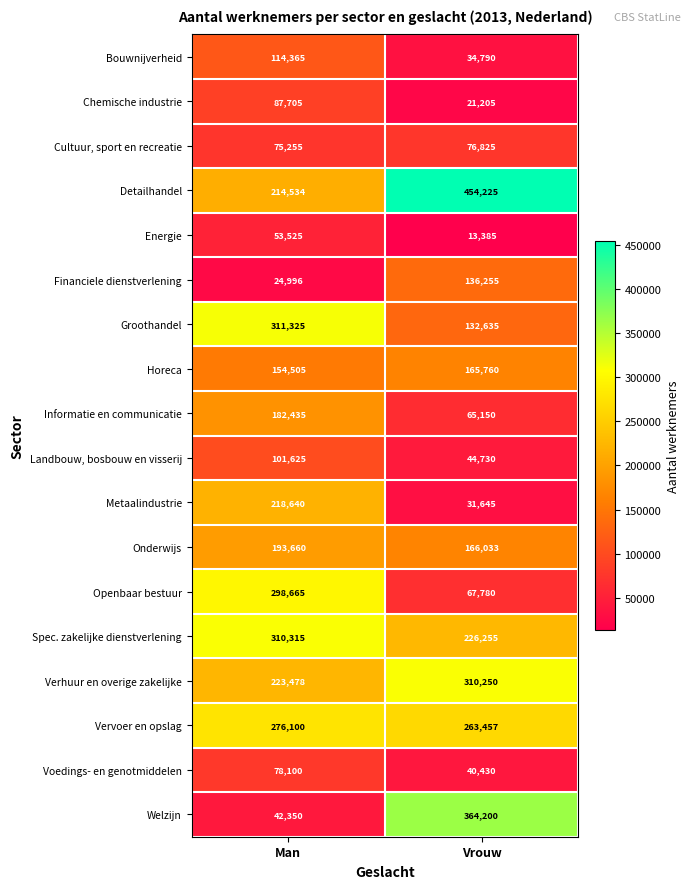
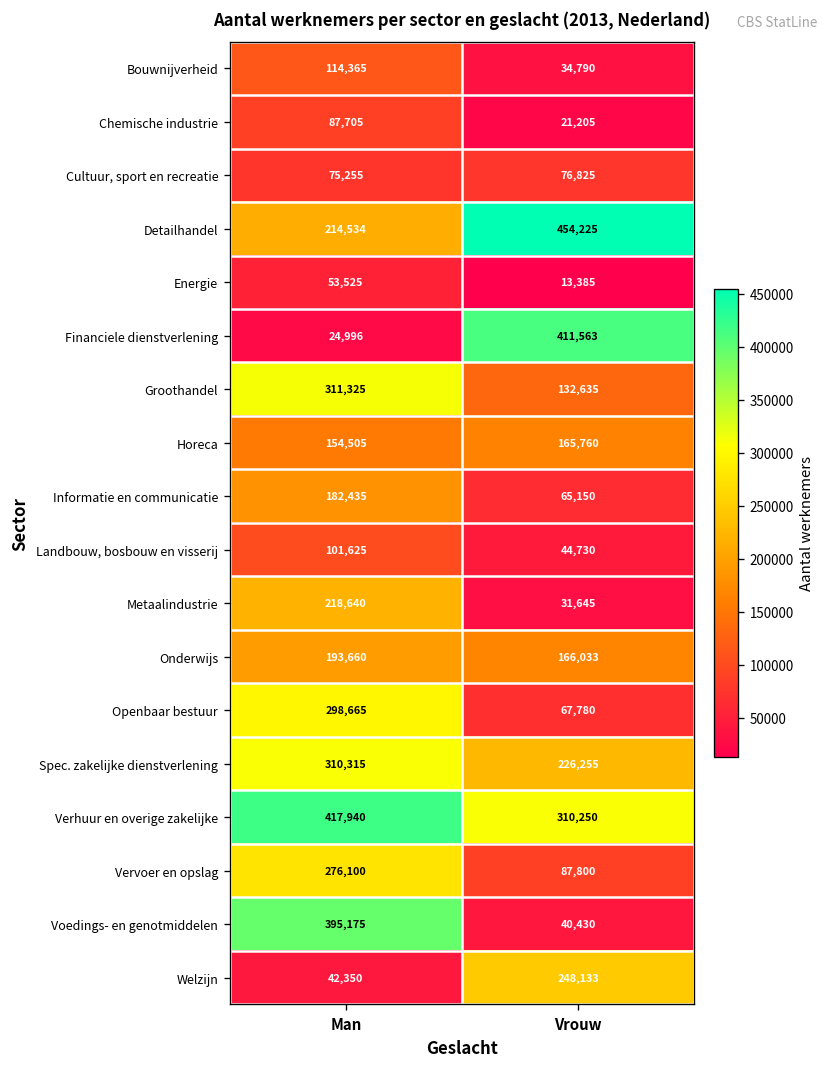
  {
    "Bouwnijverheid": {
      "Man": "114,365",
      "Vrouw": "34,790"
    },
    "Chemische industrie": {
      "Man": "87,705",
      "Vrouw": "21,205"
    },
    "Cultuur, sport en recreatie": {
      "Man": "75,255",
      "Vrouw": "76,825"
    },
    "Detailhandel": {
      "Man": "214,534",
      "Vrouw": "454,225"
    },
    "Energie": {
      "Man": "53,525",
      "Vrouw": "13,385"
    },
    "Financiele dienstverlening": {
      "Man": "24,996",
-     "Vrouw": "136,255"
+     "Vrouw": "411,563"
    },
    "Groothandel": {
      "Man": "311,325",
      "Vrouw": "132,635"
    },
    "Horeca": {
      "Man": "154,505",
      "Vrouw": "165,760"
    },
    "Informatie en communicatie": {
      "Man": "182,435",
      "Vrouw": "65,150"
    },
    "Landbouw, bosbouw en visserij": {
      "Man": "101,625",
      "Vrouw": "44,730"
    },
    "Metaalindustrie": {
      "Man": "218,640",
      "Vrouw": "31,645"
    },
    "Onderwijs": {
      "Man": "193,660",
      "Vrouw": "166,033"
    },
    "Openbaar bestuur": {
      "Man": "298,665",
      "Vrouw": "67,780"
    },
    "Spec. zakelijke dienstverlening": {
      "Man": "310,315",
      "Vrouw": "226,255"
    },
    "Verhuur en overige zakelijke": {
-     "Man": "223,478",
+     "Man": "417,940",
      "Vrouw": "310,250"
    },
    "Vervoer en opslag": {
      "Man": "276,100",
-     "Vrouw": "263,457"
+     "Vrouw": "87,800"
    },
    "Voedings- en genotmiddelen": {
-     "Man": "78,100",
+     "Man": "395,175",
      "Vrouw": "40,430"
    },
    "Welzijn": {
      "Man": "42,350",
-     "Vrouw": "364,200"
+     "Vrouw": "248,133"
    }
  }
